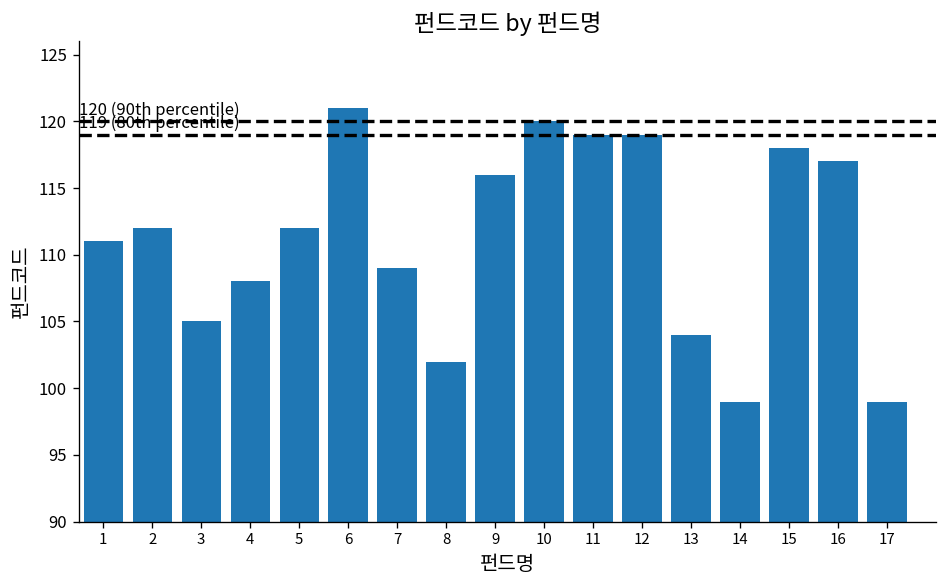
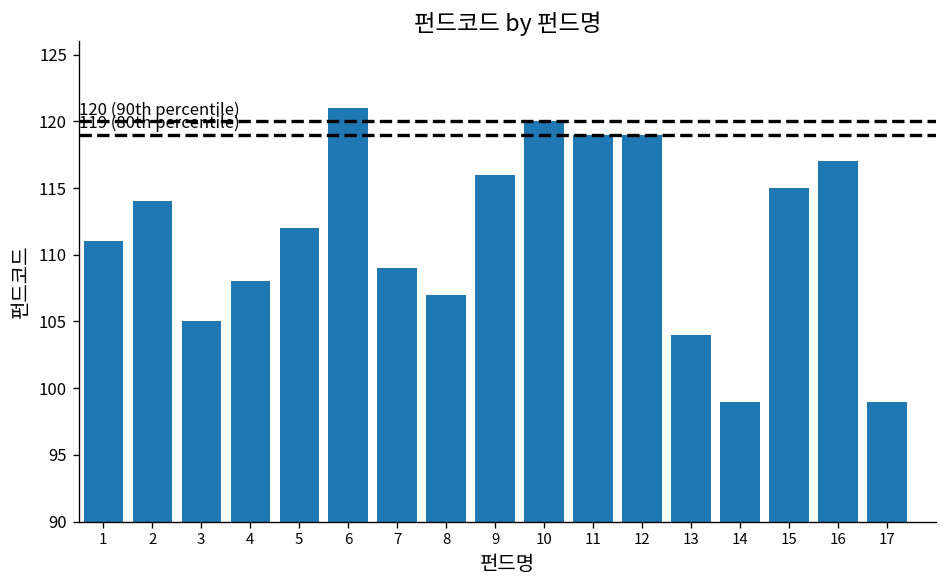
  {
    "1": 111,
-   "2": 112,
+   "2": 114,
    "3": 105,
    "4": 108,
    "5": 112,
    "6": 121,
    "7": 109,
-   "8": 102,
+   "8": 107,
    "9": 116,
    "10": 120,
    "11": 119,
    "12": 119,
    "13": 104,
    "14": 99,
-   "15": 118,
+   "15": 115,
    "16": 117,
    "17": 99
  }
